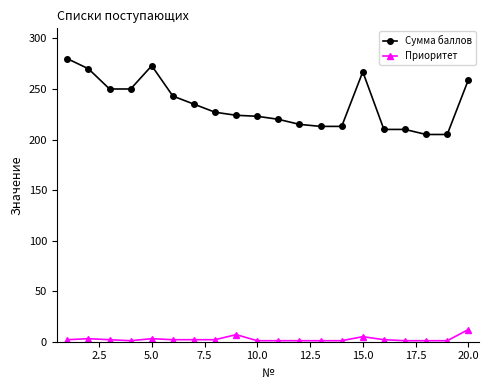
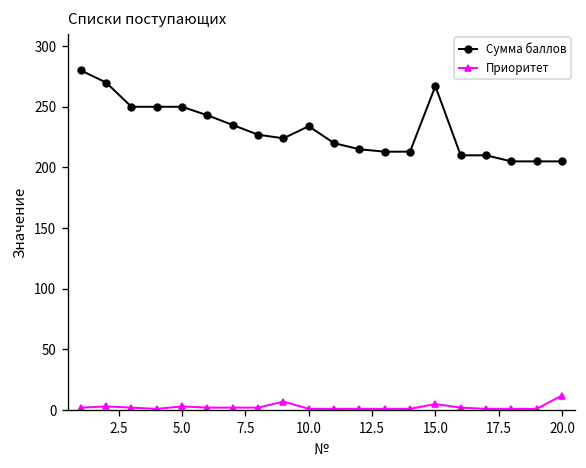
  {
    "Сумма баллов": {
-     "5.0": 273,
-     "10.0": 223,
+     "5.0": 250,
+     "10.0": 234,
      "15.0": 267,
-     "20.0": 259
+     "20.0": 205
    },
    "Приоритет": {
      "5.0": 3,
      "10.0": 1,
      "15.0": 5,
      "20.0": 12
    }
  }
